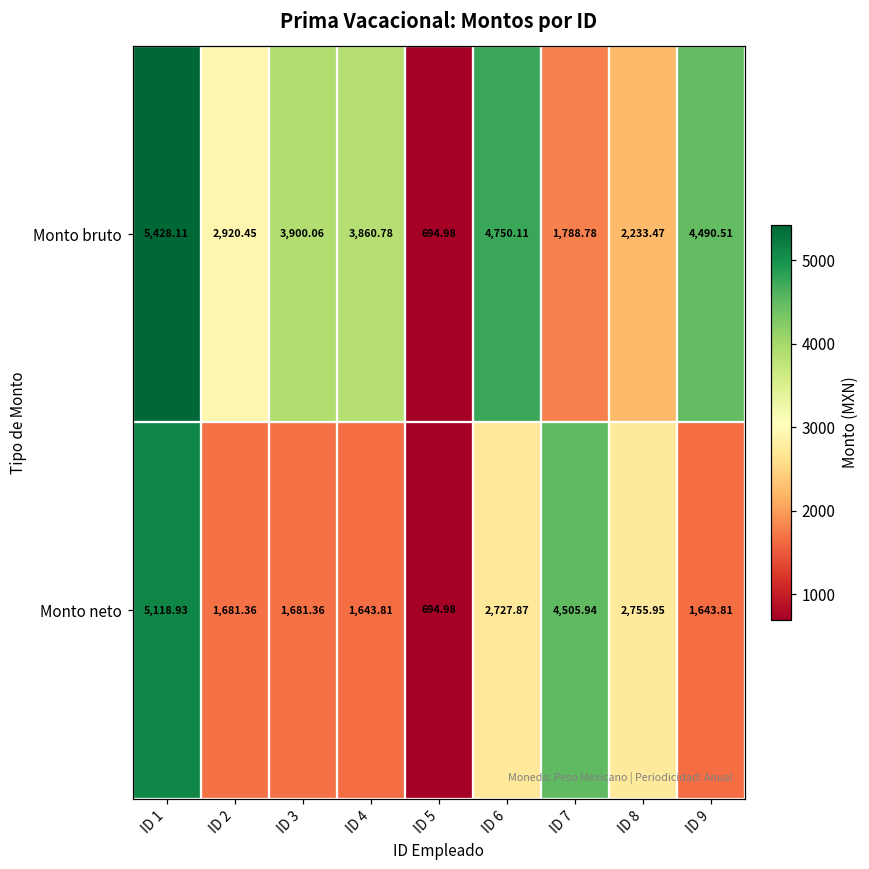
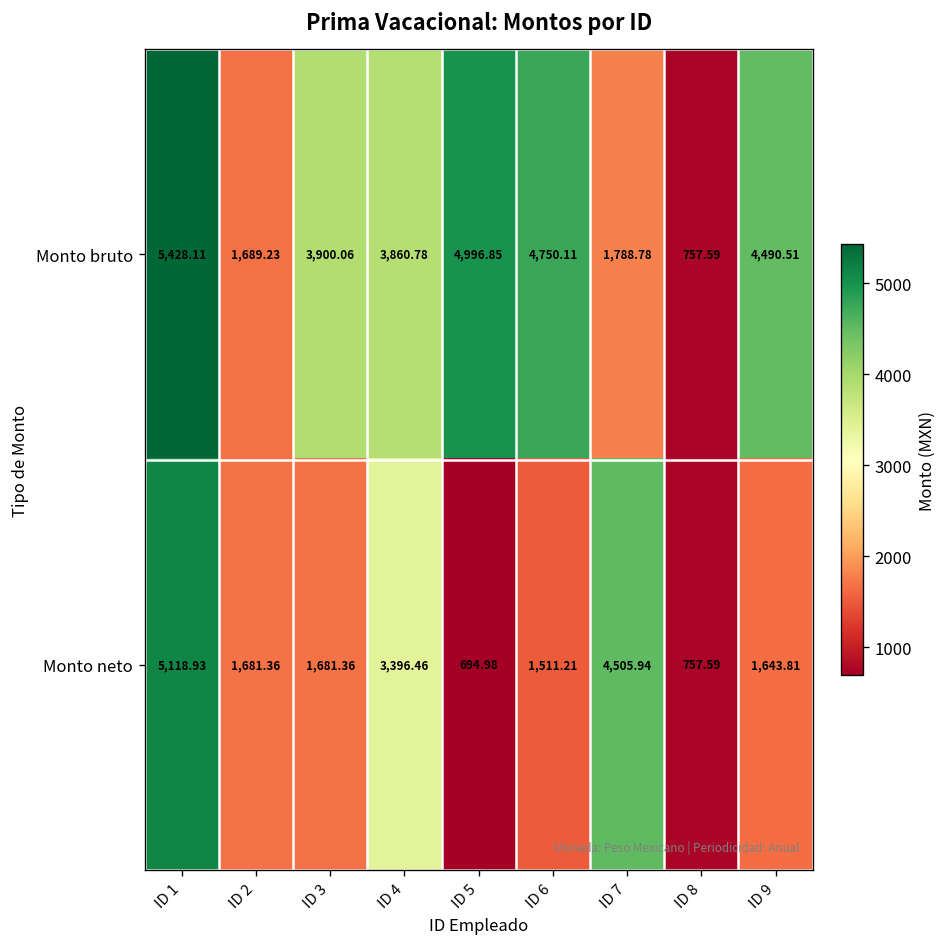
  {
    "Monto bruto": {
      "ID 1": "5,428.11",
-     "ID 2": "2,920.45",
+     "ID 2": "1,689.23",
      "ID 3": "3,900.06",
      "ID 4": "3,860.78",
-     "ID 5": "694.98",
+     "ID 5": "4,996.85",
      "ID 6": "4,750.11",
      "ID 7": "1,788.78",
-     "ID 8": "2,233.47",
+     "ID 8": "757.59",
      "ID 9": "4,490.51"
    },
    "Monto neto": {
      "ID 1": "5,118.93",
      "ID 2": "1,681.36",
      "ID 3": "1,681.36",
-     "ID 4": "1,643.81",
+     "ID 4": "3,396.46",
      "ID 5": "694.98",
-     "ID 6": "2,727.87",
+     "ID 6": "1,511.21",
      "ID 7": "4,505.94",
-     "ID 8": "2,755.95",
+     "ID 8": "757.59",
      "ID 9": "1,643.81"
    }
  }
